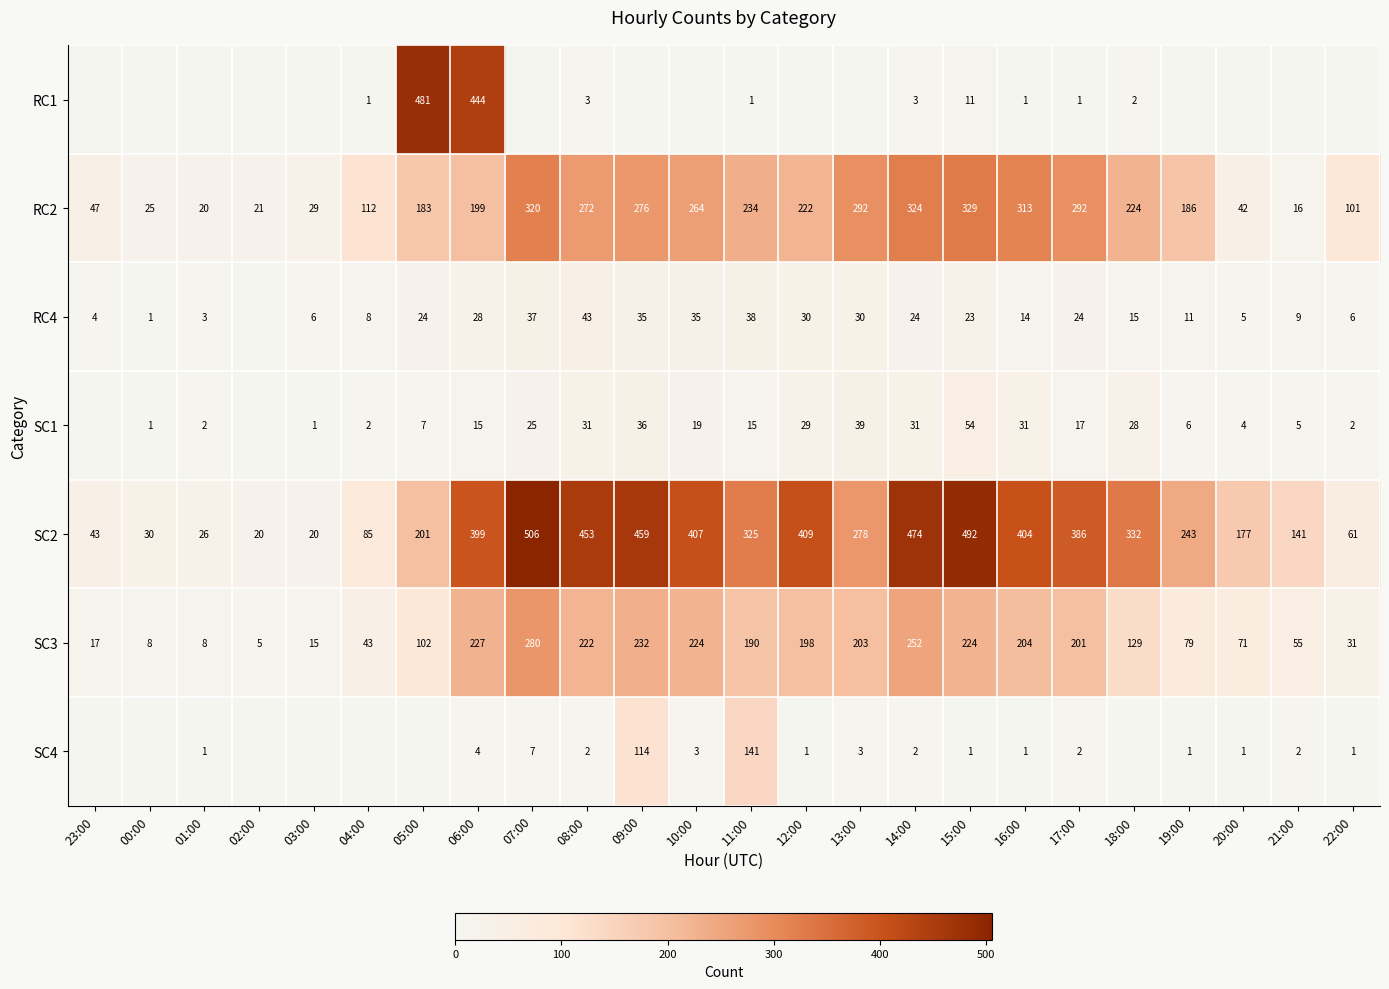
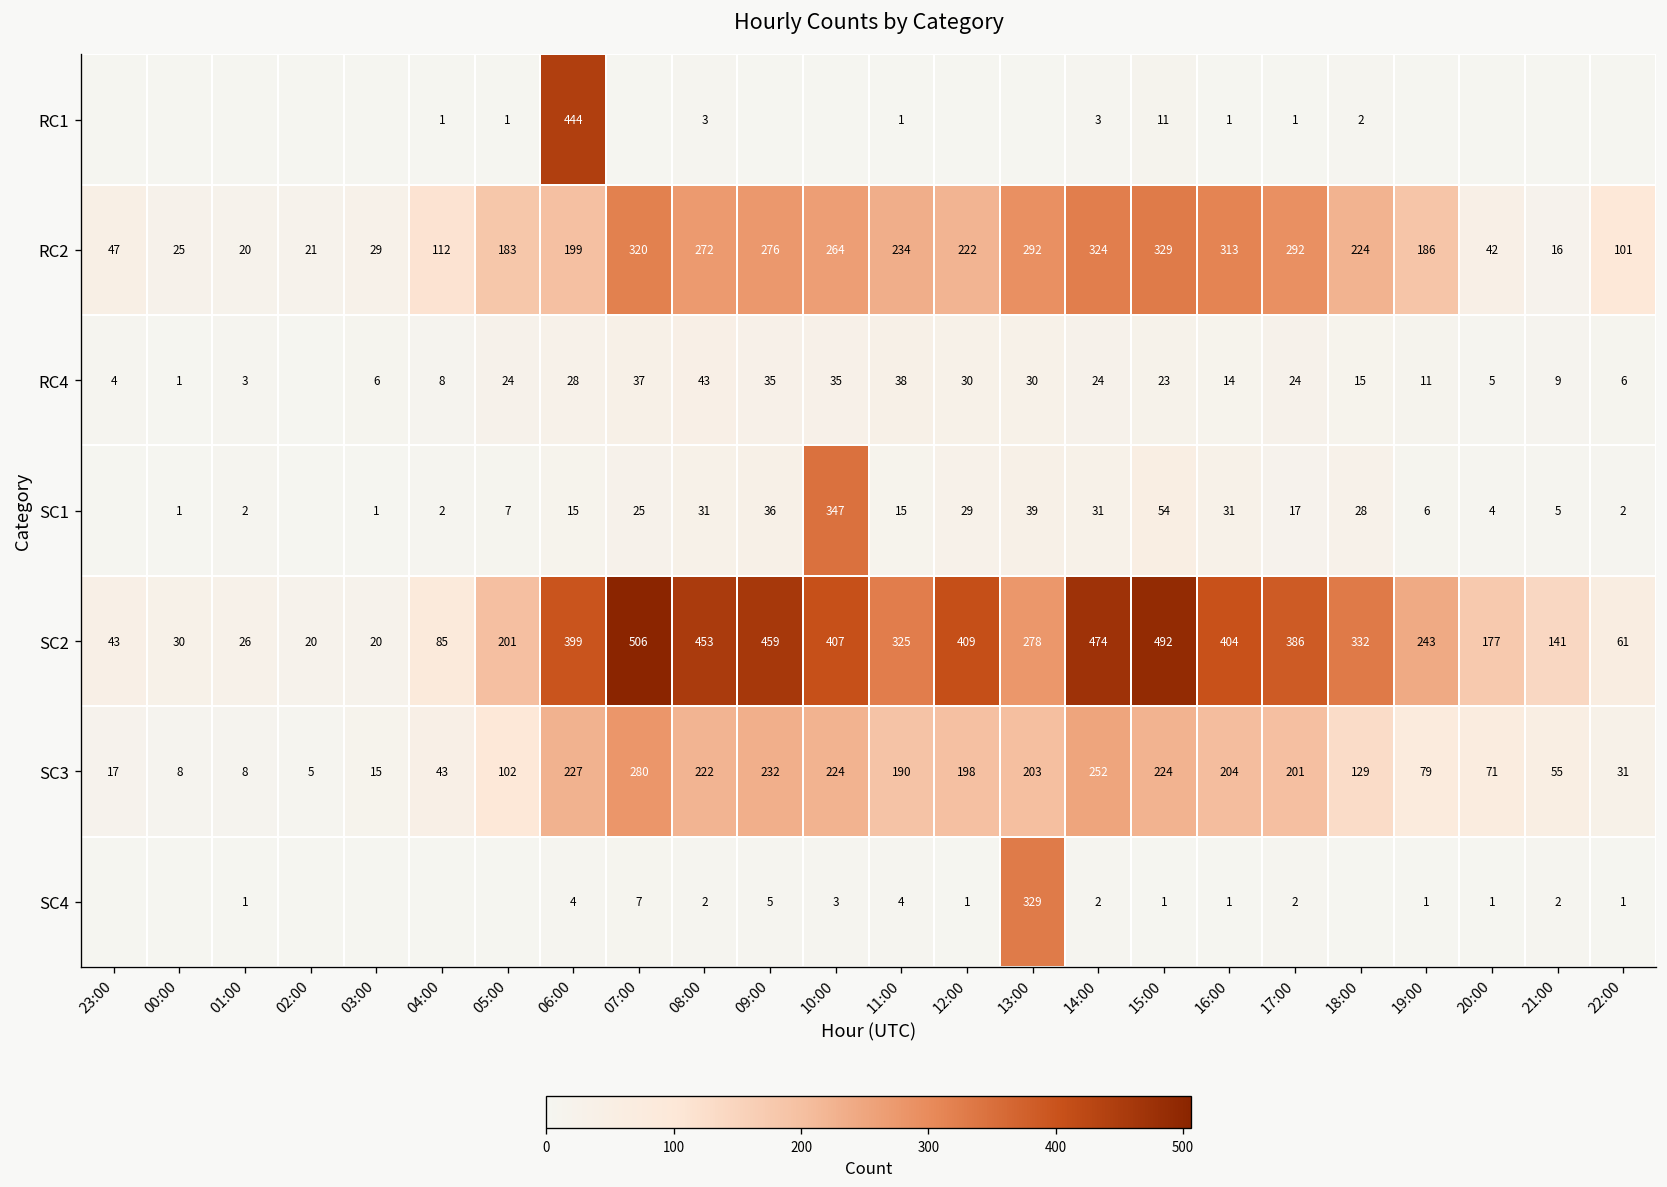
  {
    "RC1": {
      "04:00": 1,
-     "05:00": 481,
+     "05:00": 1,
      "06:00": 444,
      "08:00": 3,
      "11:00": 1,
      "14:00": 3,
      "15:00": 11,
      "16:00": 1,
      "17:00": 1,
      "18:00": 2
    },
    "RC2": {
      "23:00": 47,
      "00:00": 25,
      "01:00": 20,
      "02:00": 21,
      "03:00": 29,
      "04:00": 112,
      "05:00": 183,
      "06:00": 199,
      "07:00": 320,
      "08:00": 272,
      "09:00": 276,
      "10:00": 264,
      "11:00": 234,
      "12:00": 222,
      "13:00": 292,
      "14:00": 324,
      "15:00": 329,
      "16:00": 313,
      "17:00": 292,
      "18:00": 224,
      "19:00": 186,
      "20:00": 42,
      "21:00": 16,
      "22:00": 101
    },
    "RC4": {
      "23:00": 4,
      "00:00": 1,
      "01:00": 3,
      "03:00": 6,
      "04:00": 8,
      "05:00": 24,
      "06:00": 28,
      "07:00": 37,
      "08:00": 43,
      "09:00": 35,
      "10:00": 35,
      "11:00": 38,
      "12:00": 30,
      "13:00": 30,
      "14:00": 24,
      "15:00": 23,
      "16:00": 14,
      "17:00": 24,
      "18:00": 15,
      "19:00": 11,
      "20:00": 5,
      "21:00": 9,
      "22:00": 6
    },
    "SC1": {
      "00:00": 1,
      "01:00": 2,
      "03:00": 1,
      "04:00": 2,
      "05:00": 7,
      "06:00": 15,
      "07:00": 25,
      "08:00": 31,
      "09:00": 36,
-     "10:00": 19,
+     "10:00": 347,
      "11:00": 15,
      "12:00": 29,
      "13:00": 39,
      "14:00": 31,
      "15:00": 54,
      "16:00": 31,
      "17:00": 17,
      "18:00": 28,
      "19:00": 6,
      "20:00": 4,
      "21:00": 5,
      "22:00": 2
    },
    "SC2": {
      "23:00": 43,
      "00:00": 30,
      "01:00": 26,
      "02:00": 20,
      "03:00": 20,
      "04:00": 85,
      "05:00": 201,
      "06:00": 399,
      "07:00": 506,
      "08:00": 453,
      "09:00": 459,
      "10:00": 407,
      "11:00": 325,
      "12:00": 409,
      "13:00": 278,
      "14:00": 474,
      "15:00": 492,
      "16:00": 404,
      "17:00": 386,
      "18:00": 332,
      "19:00": 243,
      "20:00": 177,
      "21:00": 141,
      "22:00": 61
    },
    "SC3": {
      "23:00": 17,
      "00:00": 8,
      "01:00": 8,
      "02:00": 5,
      "03:00": 15,
      "04:00": 43,
      "05:00": 102,
      "06:00": 227,
      "07:00": 280,
      "08:00": 222,
      "09:00": 232,
      "10:00": 224,
      "11:00": 190,
      "12:00": 198,
      "13:00": 203,
      "14:00": 252,
      "15:00": 224,
      "16:00": 204,
      "17:00": 201,
      "18:00": 129,
      "19:00": 79,
      "20:00": 71,
      "21:00": 55,
      "22:00": 31
    },
    "SC4": {
      "01:00": 1,
      "06:00": 4,
      "07:00": 7,
      "08:00": 2,
-     "09:00": 114,
+     "09:00": 5,
      "10:00": 3,
-     "11:00": 141,
+     "11:00": 4,
      "12:00": 1,
-     "13:00": 3,
+     "13:00": 329,
      "14:00": 2,
      "15:00": 1,
      "16:00": 1,
      "17:00": 2,
      "19:00": 1,
      "20:00": 1,
      "21:00": 2,
      "22:00": 1
    }
  }
